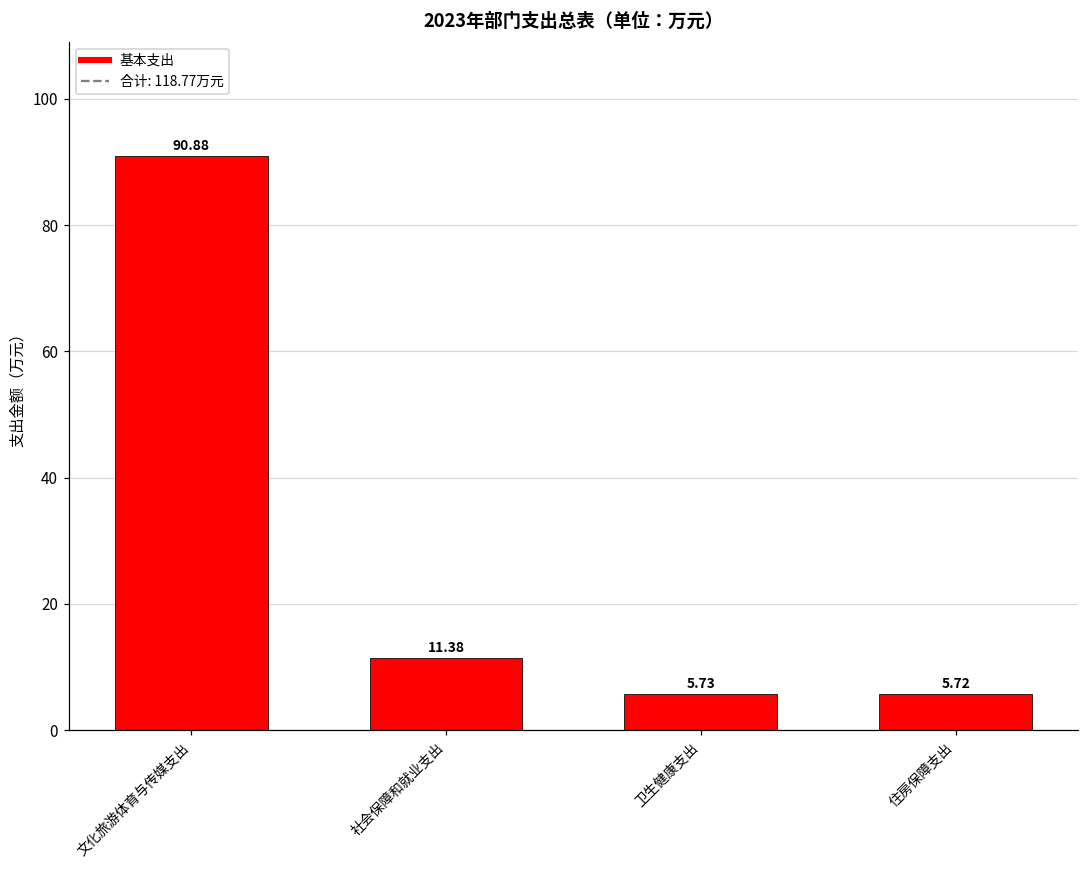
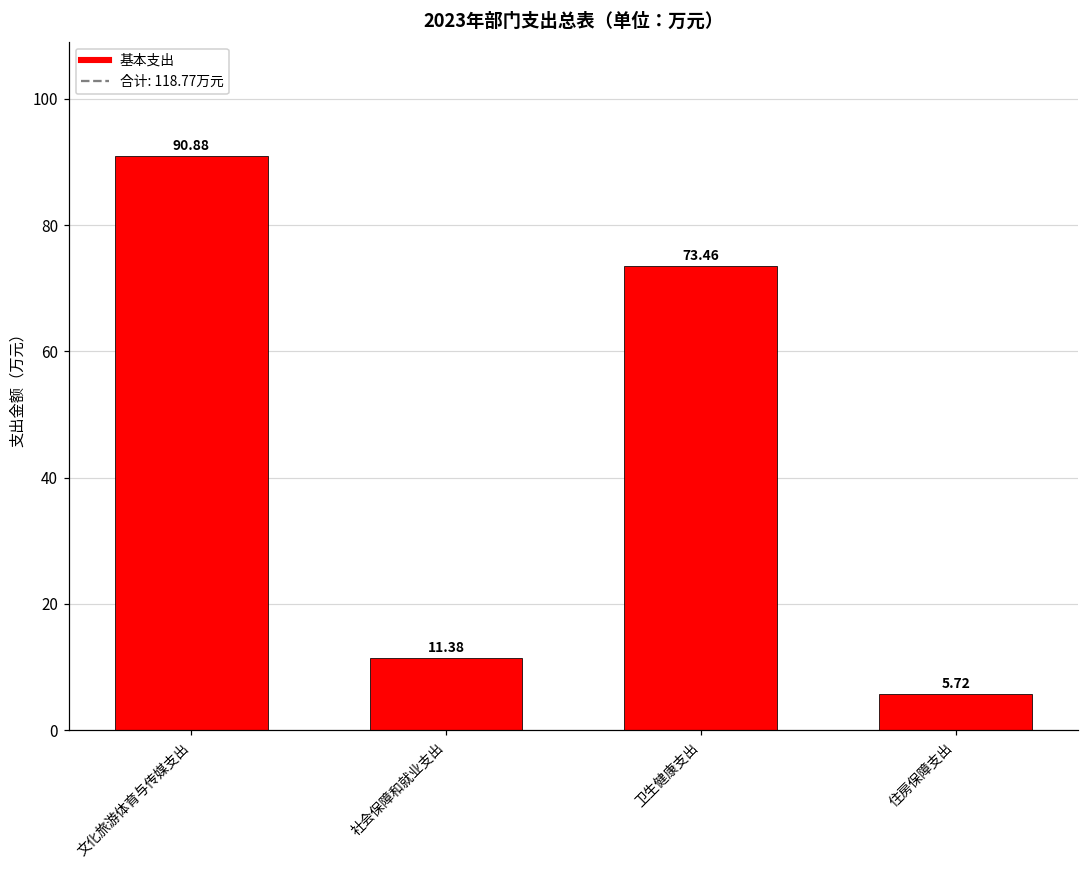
  {
    "文化旅游体育与传媒支出": 90.88,
    "社会保障和就业支出": 11.38,
-   "卫生健康支出": 5.73,
+   "卫生健康支出": 73.46,
    "住房保障支出": 5.72
  }
